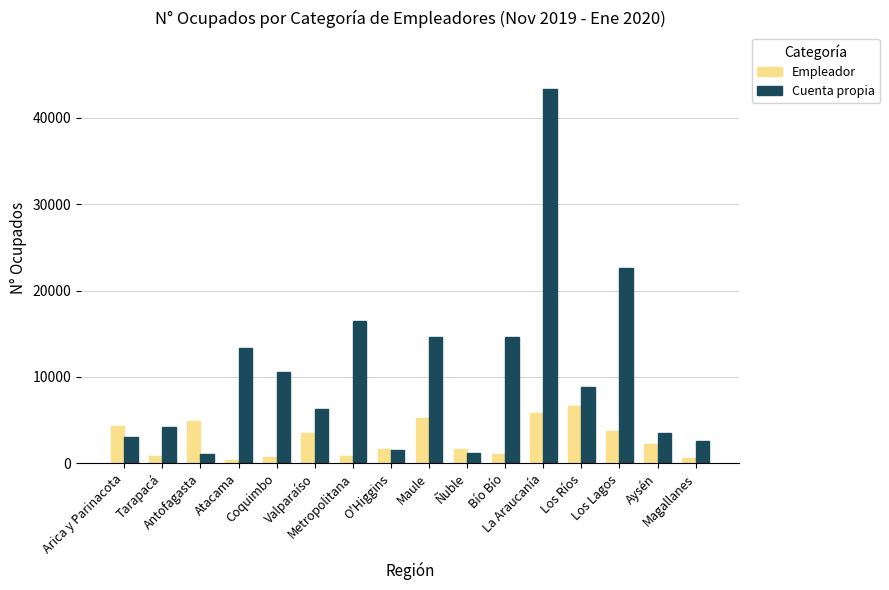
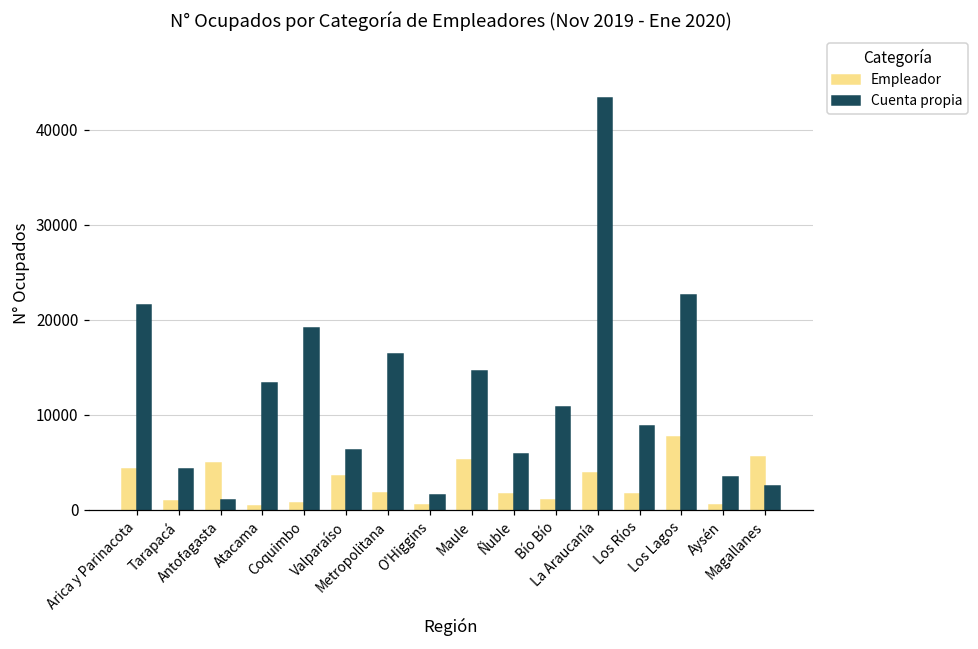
  {
    "Empleador": {
      "Arica y Parinacota": 4000,
      "Tarapacá": 1000,
      "Antofagasta": 5000,
      "Atacama": 0,
      "Coquimbo": 1000,
      "Valparaíso": 4000,
-     "Metropolitana": 1000,
-     "O'Higgins": 2000,
+     "Metropolitana": 2000,
+     "O'Higgins": 1000,
      "Maule": 5000,
      "Ñuble": 2000,
      "Bío Bío": 1000,
-     "La Araucanía": 6000,
-     "Los Ríos": 7000,
-     "Los Lagos": 4000,
-     "Aysén": 2000,
-     "Magallanes": 1000
+     "La Araucanía": 4000,
+     "Los Ríos": 2000,
+     "Los Lagos": 8000,
+     "Aysén": 1000,
+     "Magallanes": 6000
    },
    "Cuenta propia": {
-     "Arica y Parinacota": 3000,
+     "Arica y Parinacota": 22000,
      "Tarapacá": 4000,
      "Antofagasta": 1000,
      "Atacama": 13000,
-     "Coquimbo": 11000,
+     "Coquimbo": 19000,
      "Valparaíso": 6000,
      "Metropolitana": 16000,
      "O'Higgins": 2000,
      "Maule": 15000,
-     "Ñuble": 1000,
-     "Bío Bío": 15000,
+     "Ñuble": 6000,
+     "Bío Bío": 11000,
      "La Araucanía": 43000,
      "Los Ríos": 9000,
      "Los Lagos": 23000,
      "Aysén": 3000,
      "Magallanes": 3000
    }
  }
